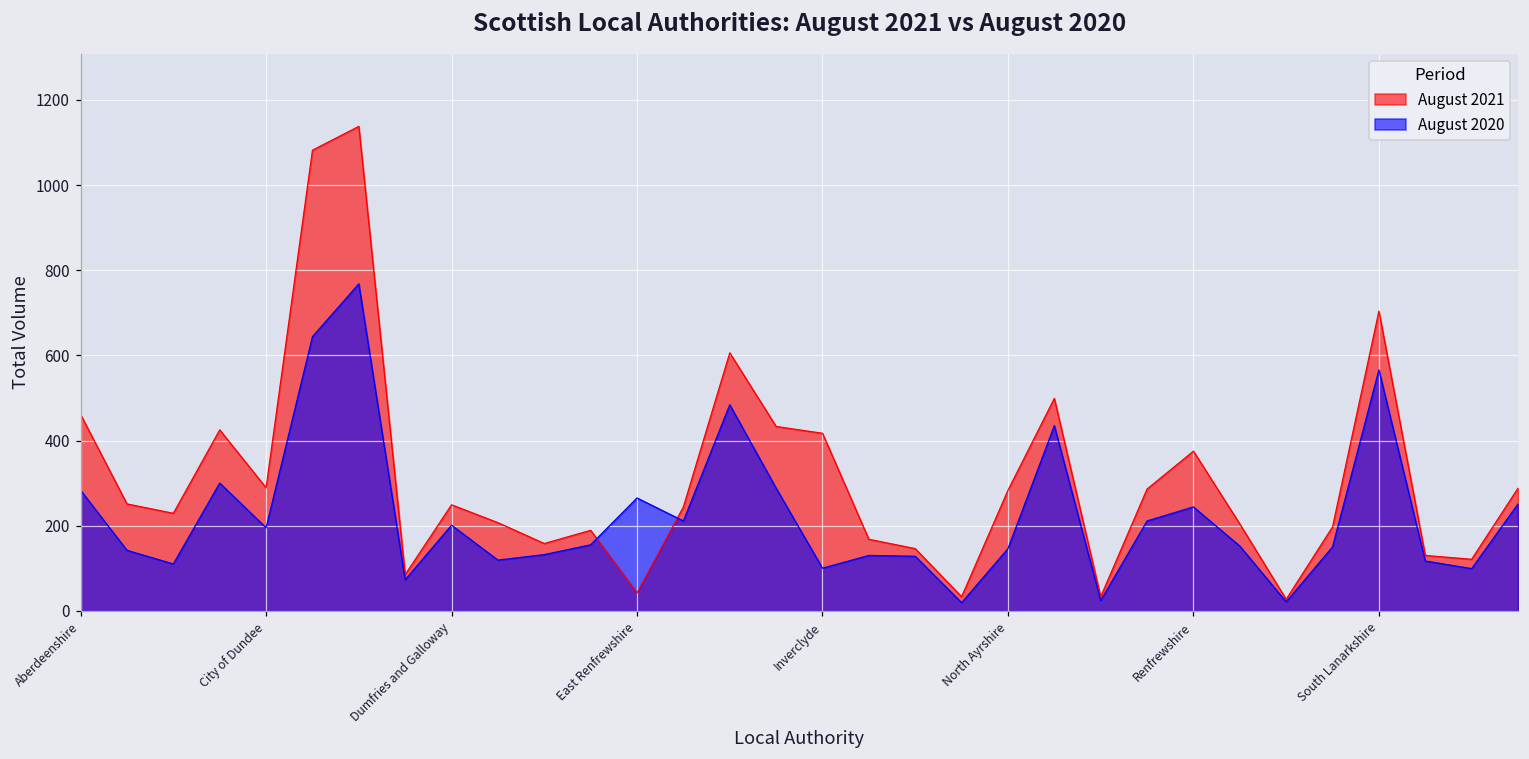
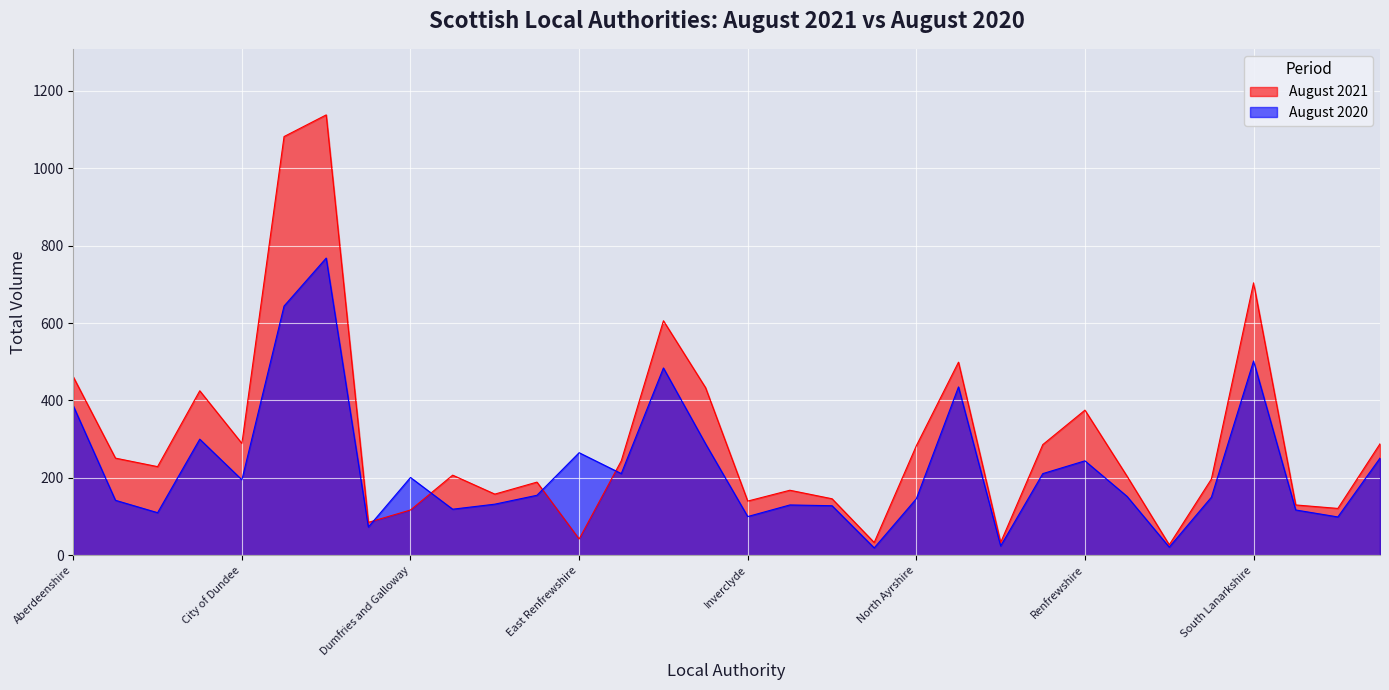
  {
    "August 2021": {
      "Aberdeenshire": 460,
      "City of Dundee": 290,
-     "Dumfries and Galloway": 250,
+     "Dumfries and Galloway": 120,
      "East Renfrewshire": 40,
-     "Inverclyde": 420,
+     "Inverclyde": 140,
      "North Ayrshire": 280,
      "Renfrewshire": 380,
      "South Lanarkshire": 700
    },
    "August 2020": {
-     "Aberdeenshire": 280,
+     "Aberdeenshire": 390,
      "City of Dundee": 200,
      "Dumfries and Galloway": 200,
      "East Renfrewshire": 270,
      "Inverclyde": 100,
      "North Ayrshire": 150,
      "Renfrewshire": 240,
-     "South Lanarkshire": 570
+     "South Lanarkshire": 500
    }
  }
